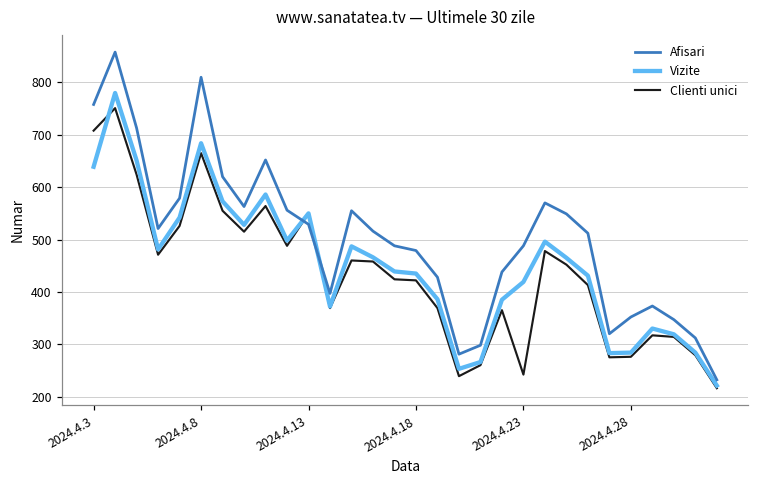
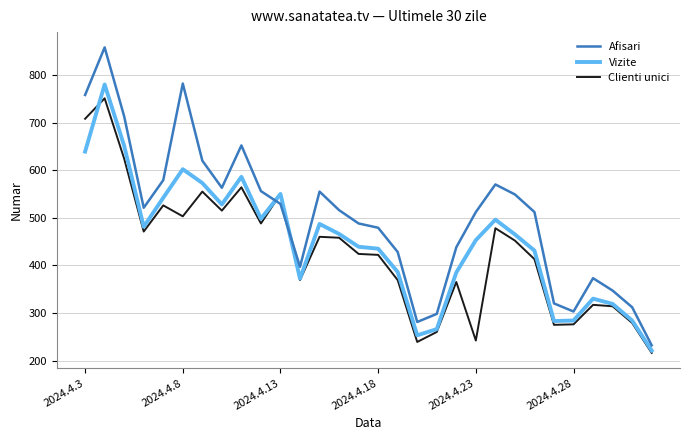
  {
    "Afisari": {
      "2024.4.3": 760,
-     "2024.4.8": 810,
+     "2024.4.8": 780,
      "2024.4.13": 530,
      "2024.4.18": 480,
-     "2024.4.23": 490,
-     "2024.4.28": 350
+     "2024.4.23": 510,
+     "2024.4.28": 300
    },
    "Vizite": {
      "2024.4.3": 640,
-     "2024.4.8": 680,
+     "2024.4.8": 600,
      "2024.4.18": 440,
-     "2024.4.23": 420,
+     "2024.4.23": 450,
      "2024.4.28": 280
    },
    "Clienti unici": {
      "2024.4.3": 710,
-     "2024.4.8": 670,
+     "2024.4.8": 500,
      "2024.4.18": 420,
      "2024.4.23": 240,
      "2024.4.28": 280
    }
  }
